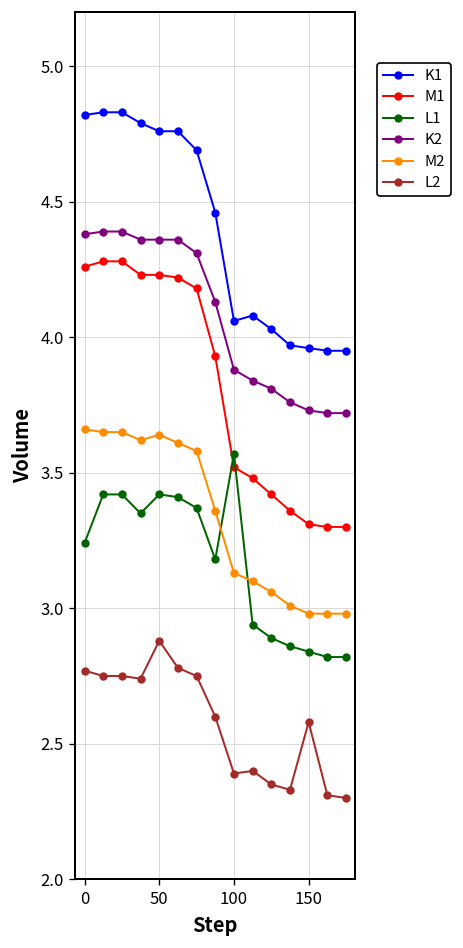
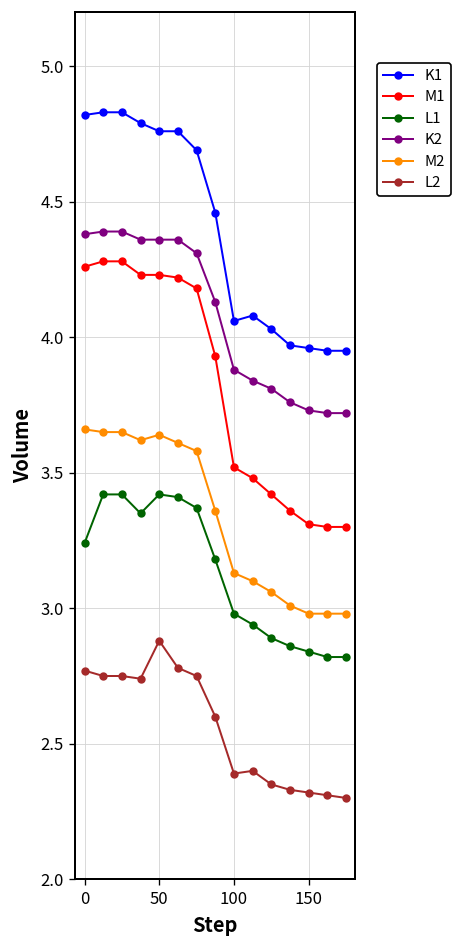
  {
    "K1": {
      "0": 4.82,
      "50": 4.76,
      "100": 4.06,
      "150": 3.96
    },
    "M1": {
      "0": 4.26,
      "50": 4.23,
      "100": 3.52,
      "150": 3.31
    },
    "L1": {
      "0": 3.24,
      "50": 3.42,
-     "100": 3.57,
+     "100": 2.98,
      "150": 2.84
    },
    "K2": {
      "0": 4.38,
      "50": 4.36,
      "100": 3.88,
      "150": 3.73
    },
    "M2": {
      "0": 3.66,
      "50": 3.64,
      "100": 3.13,
      "150": 2.98
    },
    "L2": {
      "0": 2.77,
      "50": 2.88,
      "100": 2.39,
-     "150": 2.58
+     "150": 2.32
    }
  }
